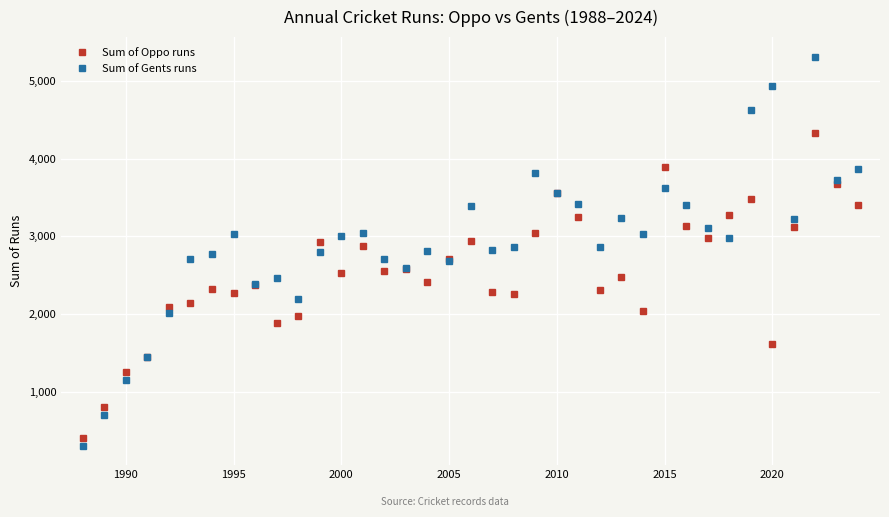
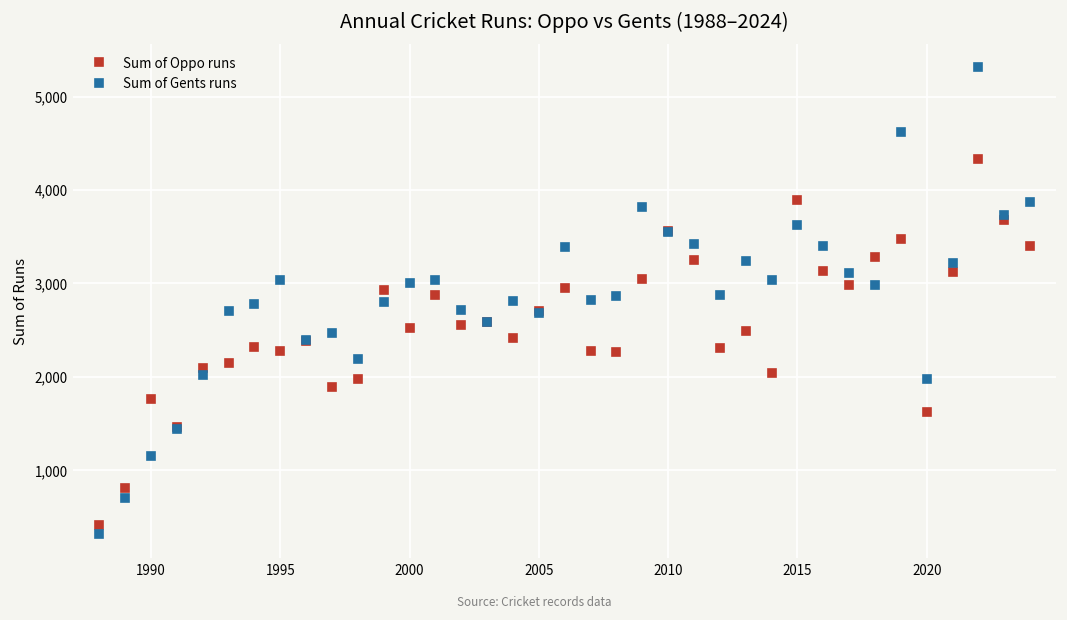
  {
    "Sum of Oppo runs": {
-     "1990": "1,300",
+     "1990": "1,800",
      "1995": "2,300",
      "2000": "2,500",
      "2015": "3,900",
      "2020": "1,600"
    },
    "Sum of Gents runs": {
      "1990": "1,200",
      "1995": "3,000",
      "2000": "3,000",
      "2015": "3,600",
-     "2020": "4,900"
+     "2020": "2,000"
    }
  }
